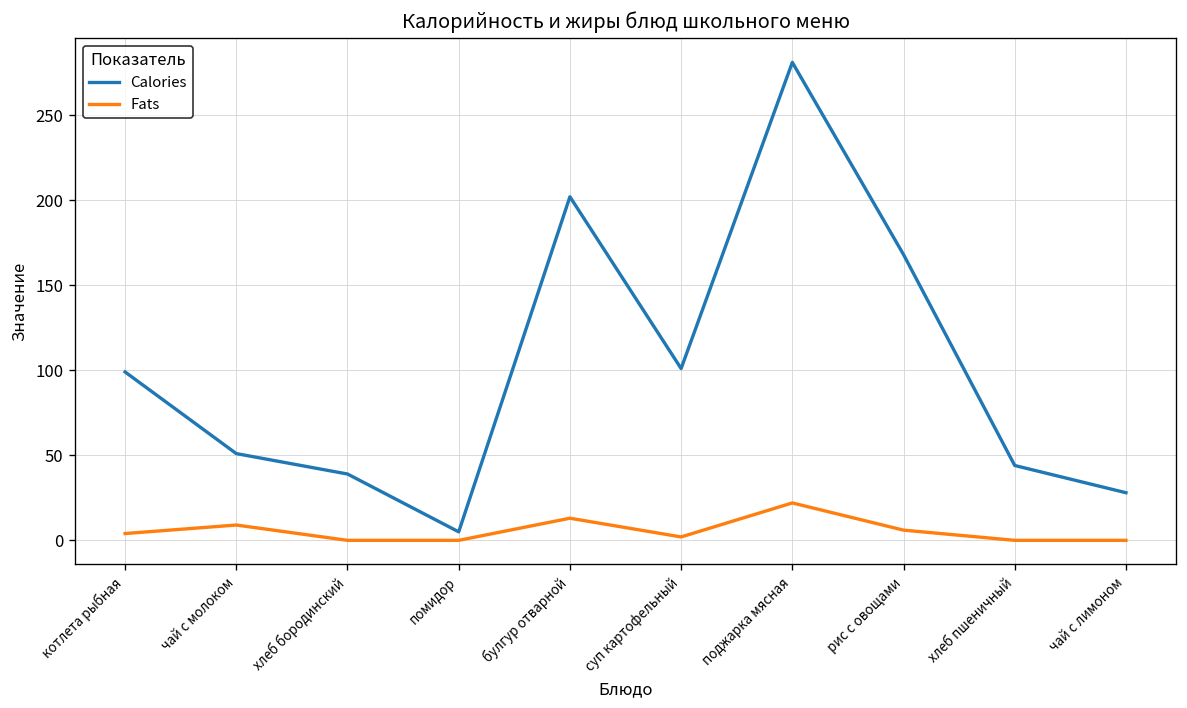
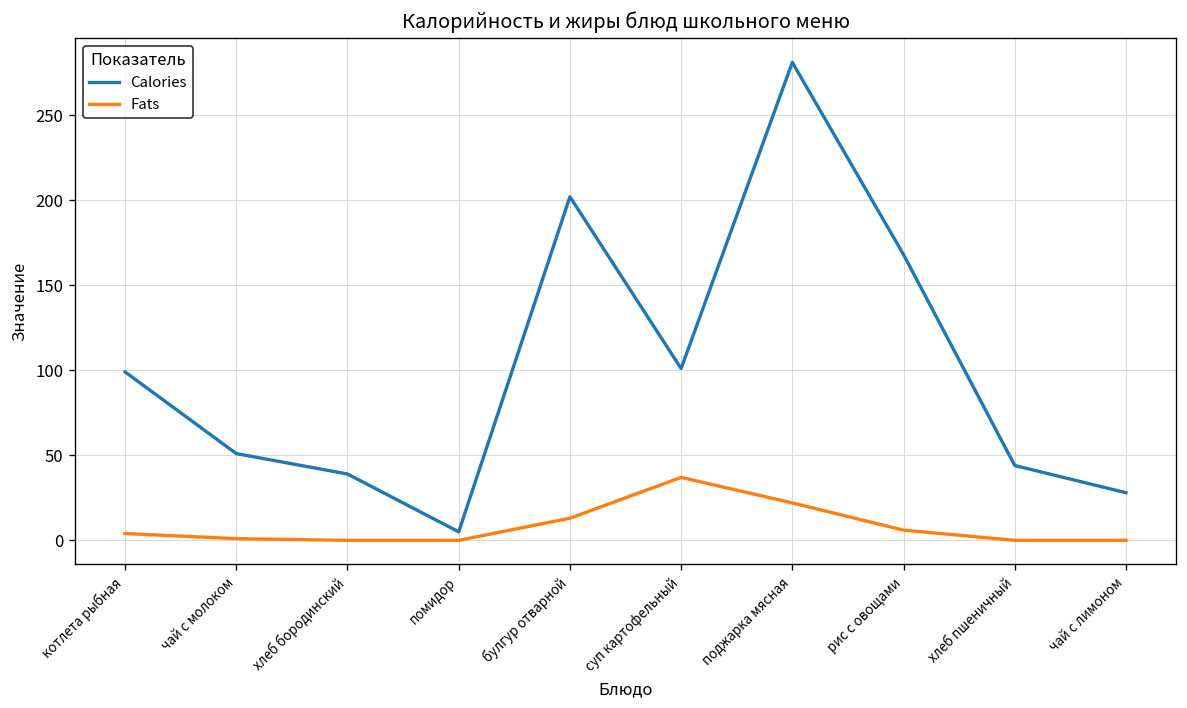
  {
    "Calories": {
      "котлета рыбная": 99,
      "чай с молоком": 51,
      "хлеб бородинский": 39,
      "помидор": 5,
      "булгур отварной": 202,
      "суп картофельный": 101,
      "поджарка мясная": 281,
      "рис с овощами": 168,
      "хлеб пшеничный": 44,
      "чай с лимоном": 28
    },
    "Fats": {
      "котлета рыбная": 4,
-     "чай с молоком": 9,
+     "чай с молоком": 1,
      "хлеб бородинский": 0,
      "помидор": 0,
      "булгур отварной": 13,
-     "суп картофельный": 2,
+     "суп картофельный": 37,
      "поджарка мясная": 22,
      "рис с овощами": 6,
      "хлеб пшеничный": 0,
      "чай с лимоном": 0
    }
  }
